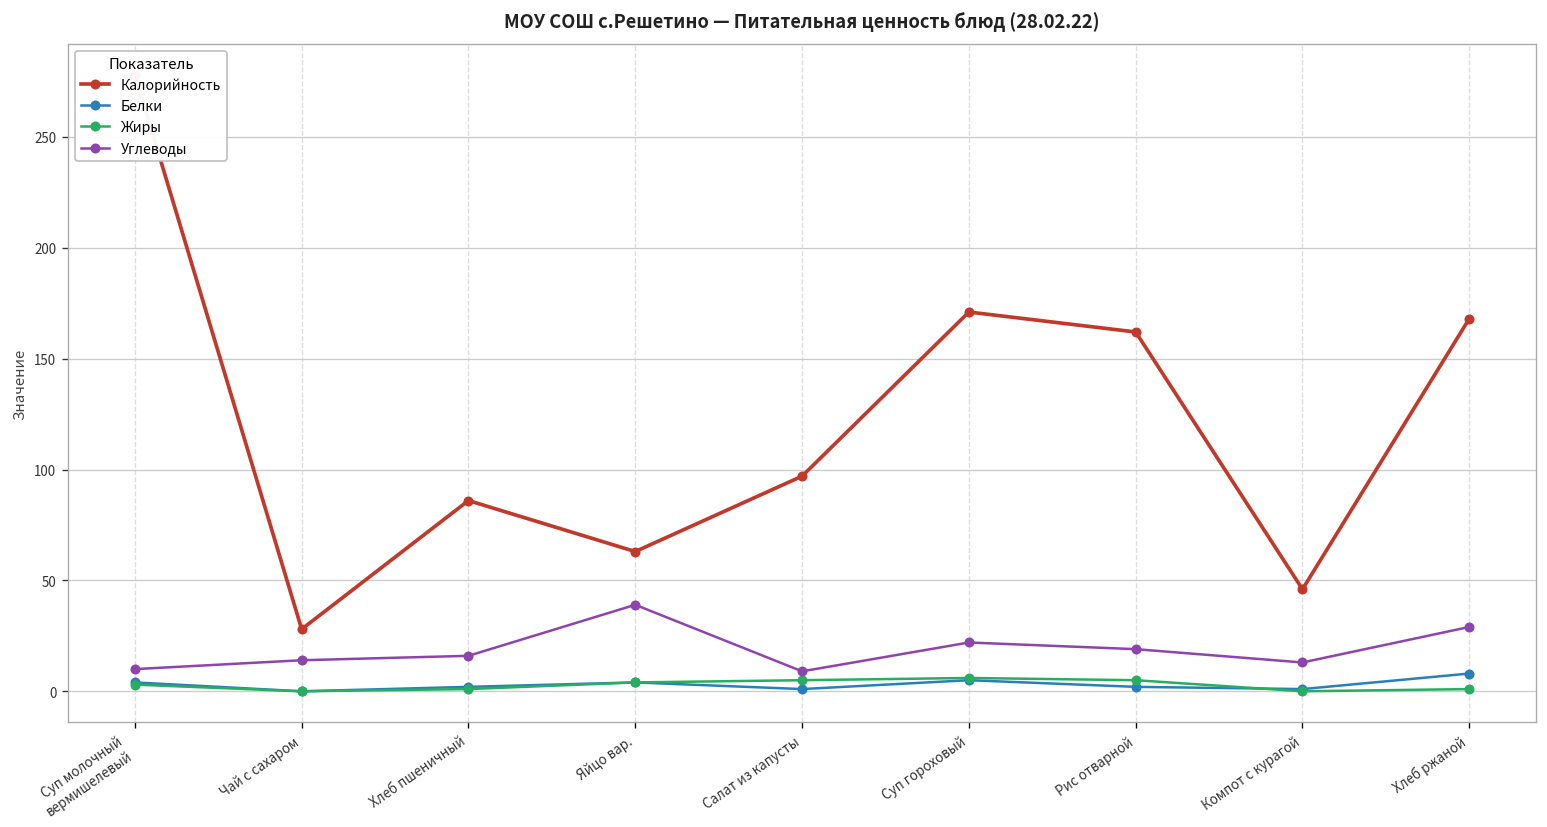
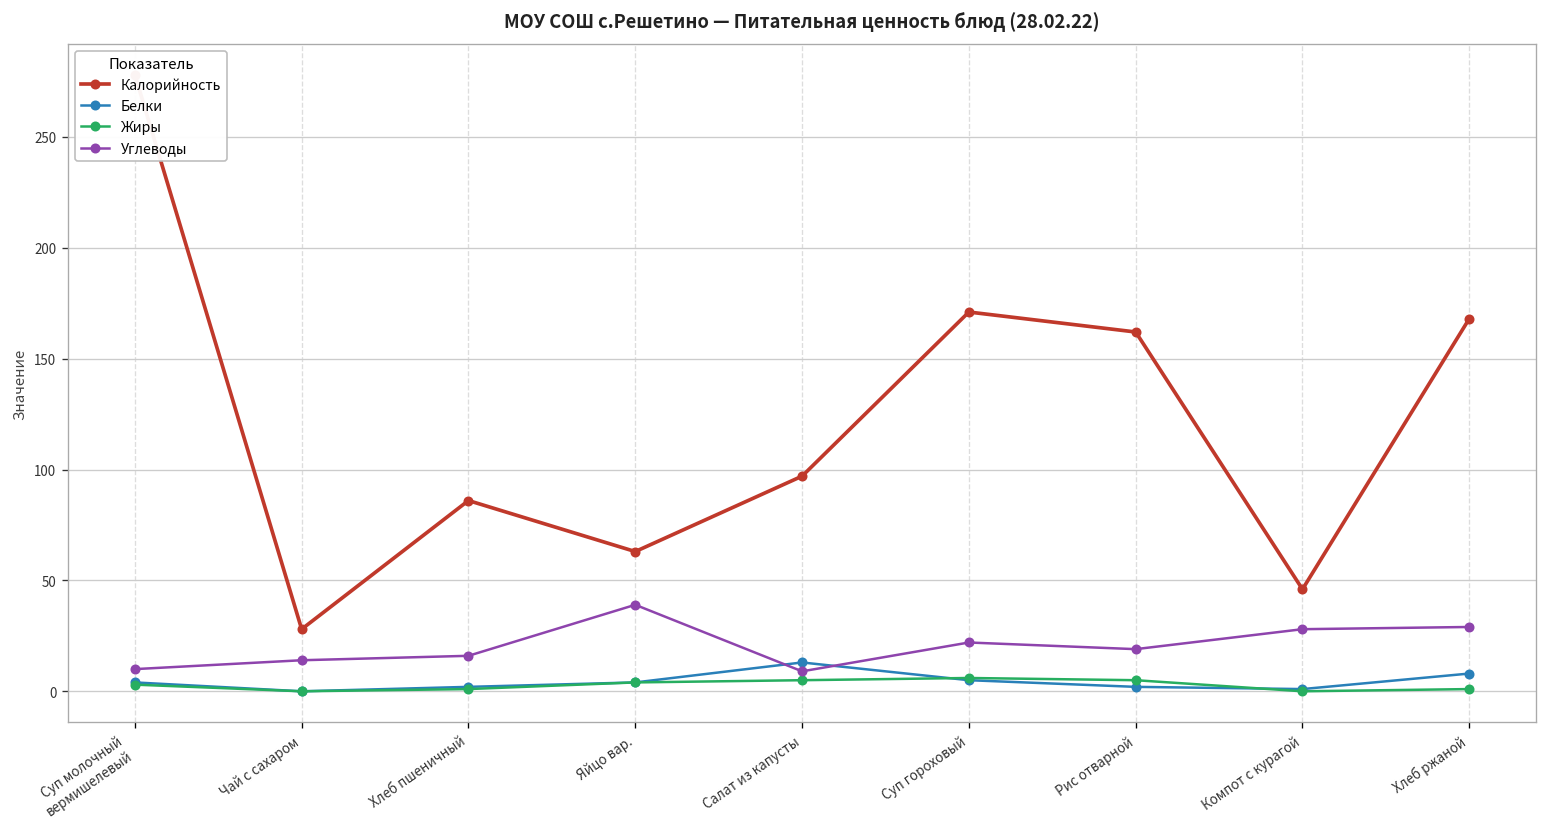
  {
    "Калорийность": {
      "Чай с сахаром": 28,
      "Хлеб пшеничный": 86,
      "Яйцо вар.": 63,
      "Салат из капусты": 97,
      "Суп гороховый": 171,
      "Рис отварной": 162,
      "Компот с курагой": 46,
      "Хлеб ржаной": 168
    },
    "Белки": {
-     "Салат из капусты": 1,
+     "Салат из капусты": 13,
      "Рис отварной": 2,
      "Хлеб ржаной": 8
    },
    "Жиры": {
      "Салат из капусты": 5,
      "Рис отварной": 5,
      "Хлеб ржаной": 1
    },
    "Углеводы": {
      "Суп молочный вермишелевый": 10,
      "Чай с сахаром": 14,
      "Хлеб пшеничный": 16,
      "Яйцо вар.": 39,
      "Салат из капусты": 9,
      "Суп гороховый": 22,
      "Рис отварной": 19,
-     "Компот с курагой": 13,
+     "Компот с курагой": 28,
      "Хлеб ржаной": 29
    }
  }
